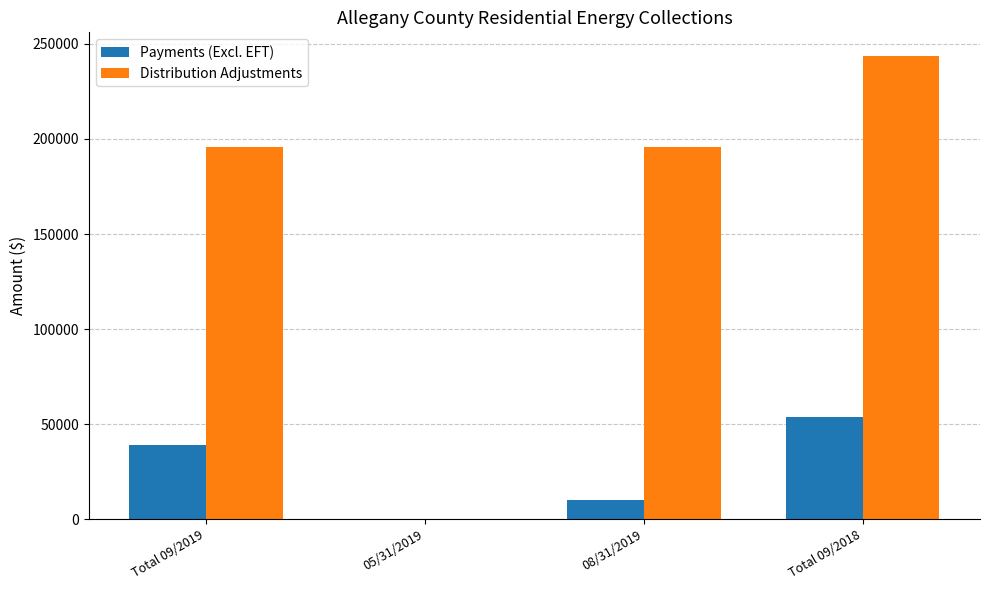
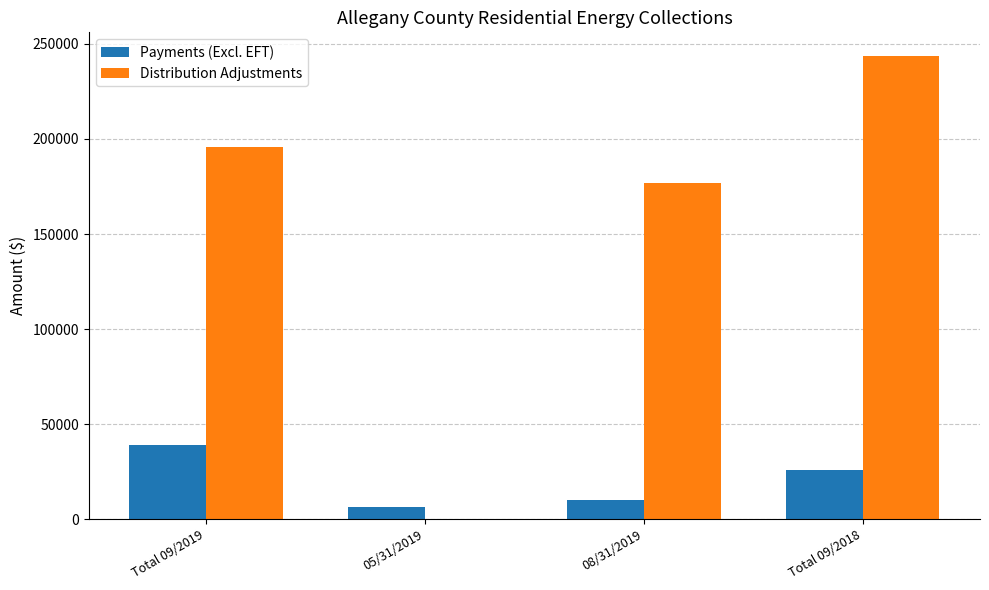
  {
    "Payments (Excl. EFT)": {
      "Total 09/2019": 39000,
-     "05/31/2019": 0,
+     "05/31/2019": 6000,
      "08/31/2019": 10000,
-     "Total 09/2018": 54000
+     "Total 09/2018": 26000
    },
    "Distribution Adjustments": {
      "Total 09/2019": 196000,
-     "08/31/2019": 196000,
+     "08/31/2019": 177000,
      "Total 09/2018": 244000
    }
  }
